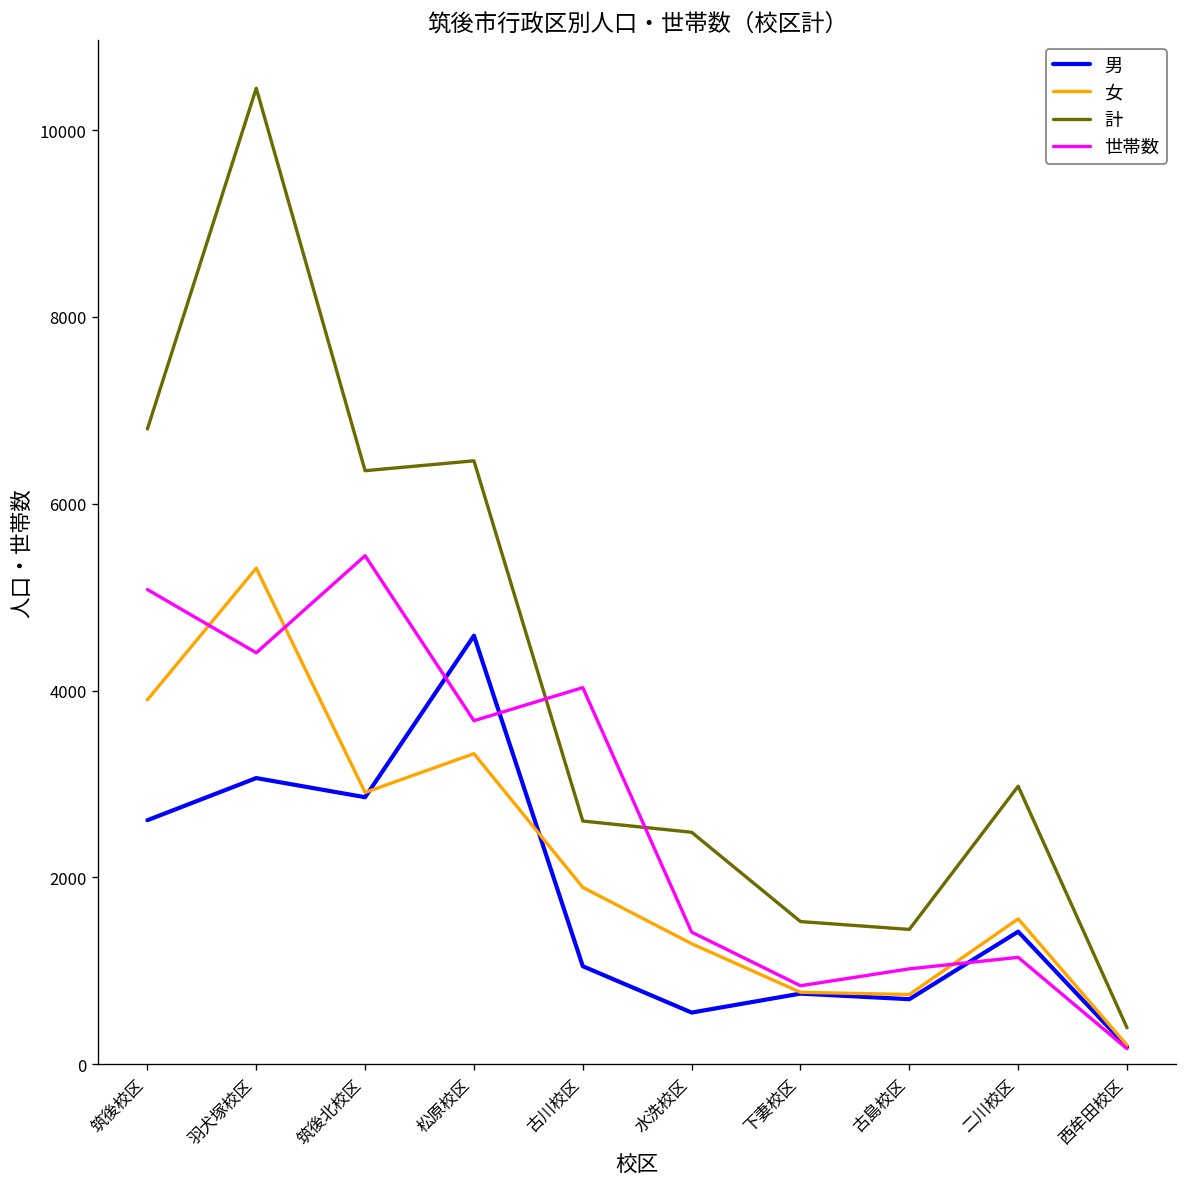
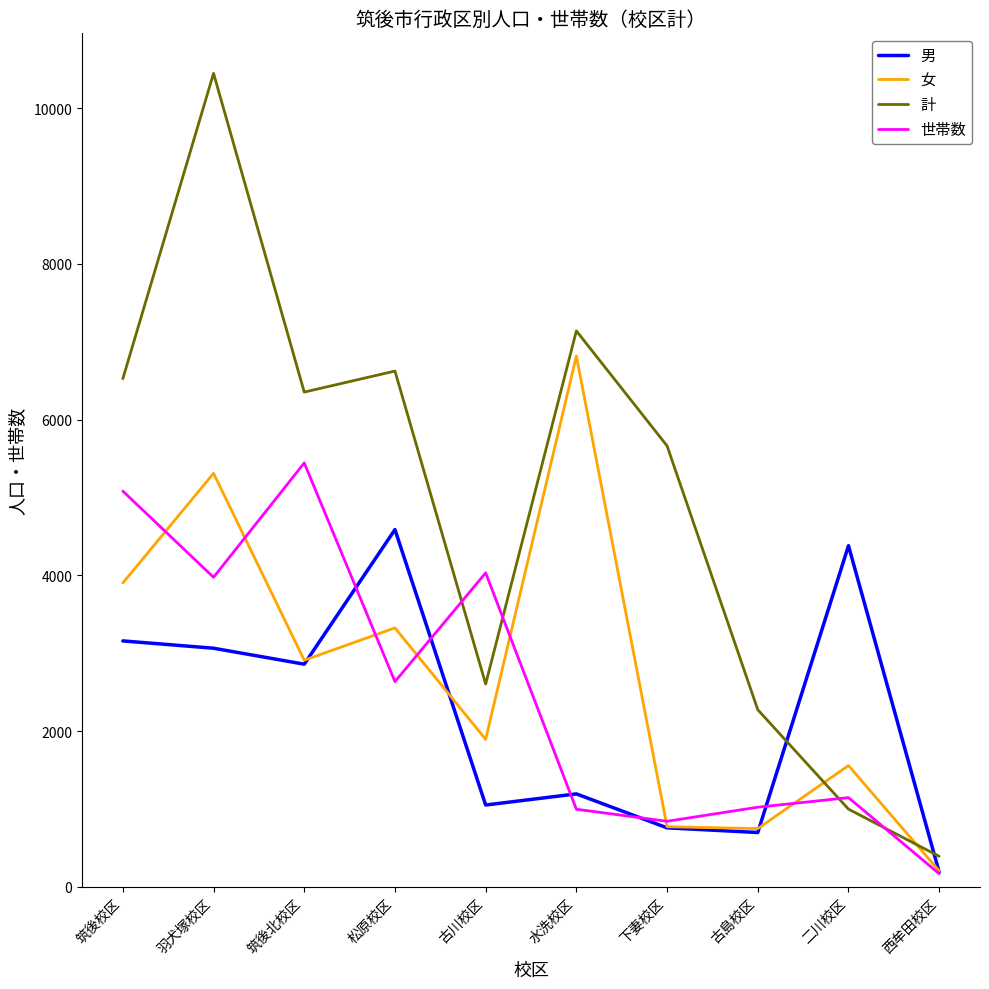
  {
    "男": {
-     "筑後校区": 2600,
+     "筑後校区": 3200,
      "羽犬塚校区": 3100,
      "筑後北校区": 2900,
      "松原校区": 4600,
      "古川校区": 1100,
-     "水洗校区": 600,
+     "水洗校区": 1200,
      "古島校区": 700,
-     "二川校区": 1400
+     "二川校区": 4400
    },
    "女": {
      "筑後校区": 3900,
      "羽犬塚校区": 5300,
      "筑後北校区": 2900,
      "松原校区": 3300,
      "古川校区": 1900,
-     "水洗校区": 1300,
+     "水洗校区": 6800,
      "古島校区": 700,
      "二川校区": 1600
    },
    "計": {
-     "筑後校区": 6800,
+     "筑後校区": 6500,
      "羽犬塚校区": 10400,
      "筑後北校区": 6400,
-     "松原校区": 6500,
+     "松原校区": 6600,
      "古川校区": 2600,
-     "水洗校区": 2500,
-     "下妻校区": 1500,
-     "古島校区": 1400,
-     "二川校区": 3000,
+     "水洗校区": 7100,
+     "下妻校区": 5700,
+     "古島校区": 2300,
+     "二川校区": 1000,
      "西牟田校区": 400
    },
    "世帯数": {
      "筑後校区": 5100,
-     "羽犬塚校区": 4400,
+     "羽犬塚校区": 4000,
      "筑後北校区": 5400,
-     "松原校区": 3700,
+     "松原校区": 2600,
      "古川校区": 4000,
-     "水洗校区": 1400,
+     "水洗校区": 1000,
      "下妻校区": 800,
      "古島校区": 1000,
      "二川校区": 1100
    }
  }
